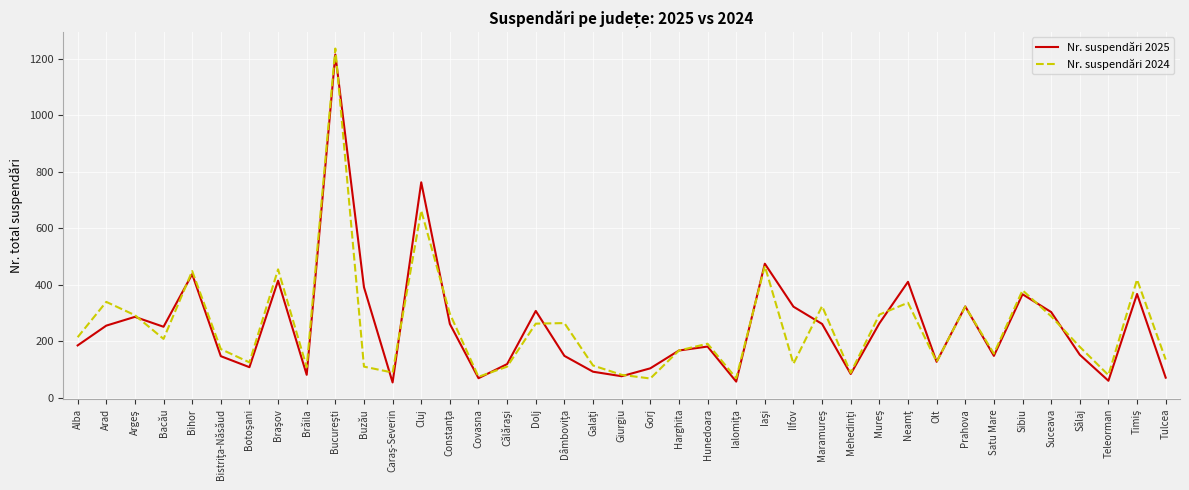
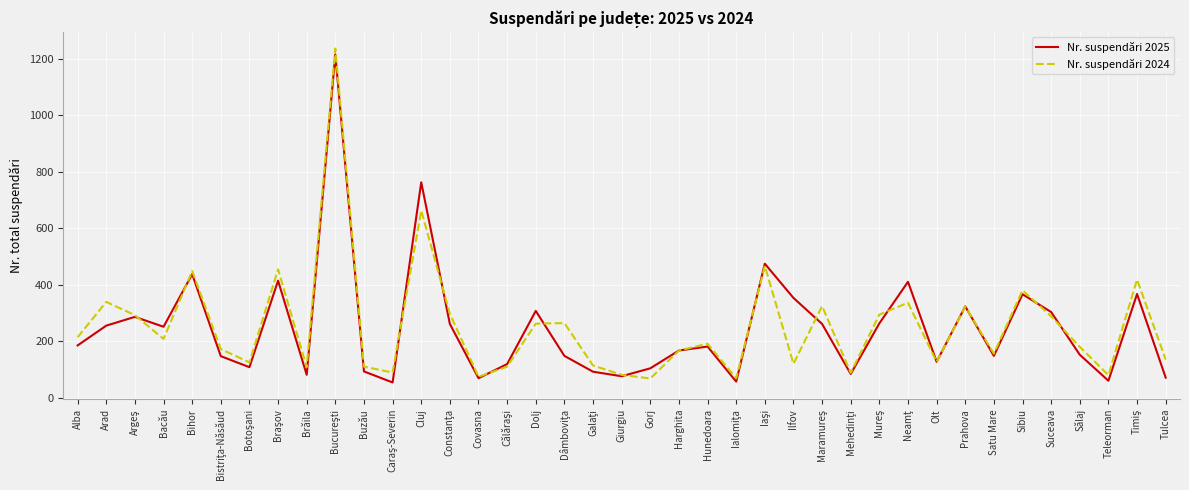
  {
    "Nr. suspendări 2025": {
      "Alba": 190,
      "Arad": 260,
      "Bacău": 250,
      "Bihor": 440,
      "Bistriţa-Năsăud": 150,
      "Botoşani": 110,
      "Braşov": 420,
      "Brăila": 80,
      "Bucureşti": 1220,
-     "Buzău": 390,
+     "Buzău": 90,
      "Caraş-Severin": 60,
      "Cluj": 760,
      "Constanţa": 260,
      "Dolj": 310,
      "Dâmboviţa": 150,
      "Galaţi": 90,
      "Gorj": 110,
      "Hunedoara": 180,
      "Ialomiţa": 60,
-     "Ilfov": 320,
+     "Ilfov": 350,
      "Maramureş": 260,
      "Mureş": 260,
      "Neamţ": 410,
      "Sibiu": 370,
      "Suceava": 300,
      "Sălaj": 150,
      "Teleorman": 60,
      "Timiş": 370,
      "Tulcea": 70
    },
    "Nr. suspendări 2024": {
      "Alba": 220,
      "Arad": 340,
      "Bacău": 210,
      "Bihor": 450,
      "Bistriţa-Năsăud": 170,
      "Botoşani": 130,
      "Braşov": 460,
      "Brăila": 110,
      "Bucureşti": 1240,
      "Buzău": 110,
      "Caraş-Severin": 90,
      "Cluj": 660,
      "Constanţa": 300,
      "Dolj": 260,
      "Dâmboviţa": 270,
      "Galaţi": 120,
      "Gorj": 70,
      "Hunedoara": 190,
      "Ialomiţa": 70,
      "Ilfov": 120,
      "Maramureş": 330,
      "Mureş": 300,
      "Neamţ": 340,
      "Sibiu": 380,
      "Suceava": 290,
      "Sălaj": 180,
      "Teleorman": 80,
      "Timiş": 420,
      "Tulcea": 140
    }
  }
